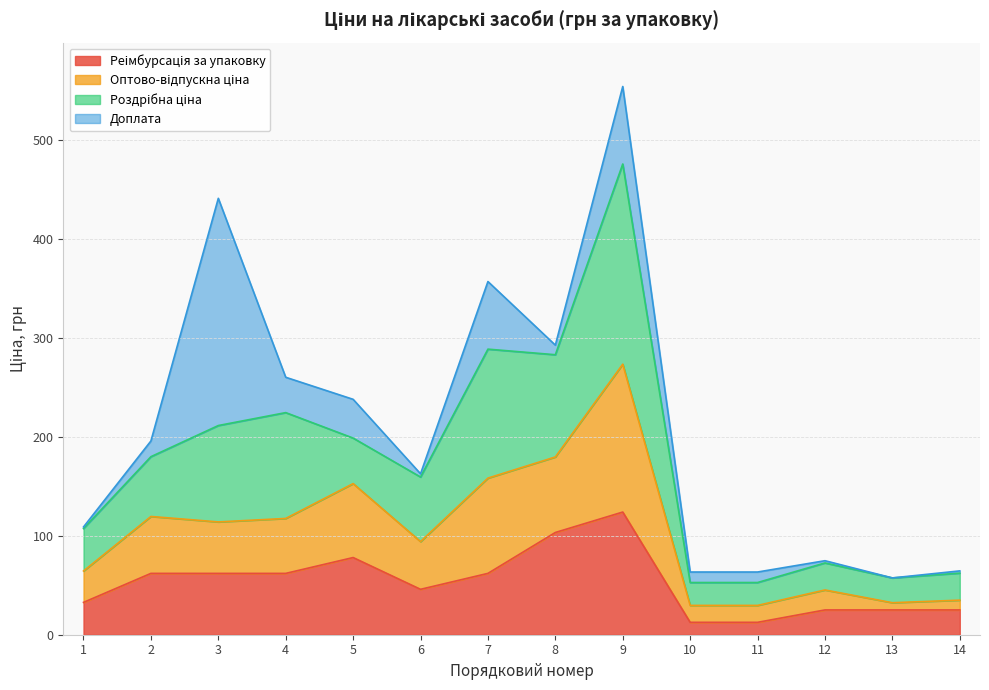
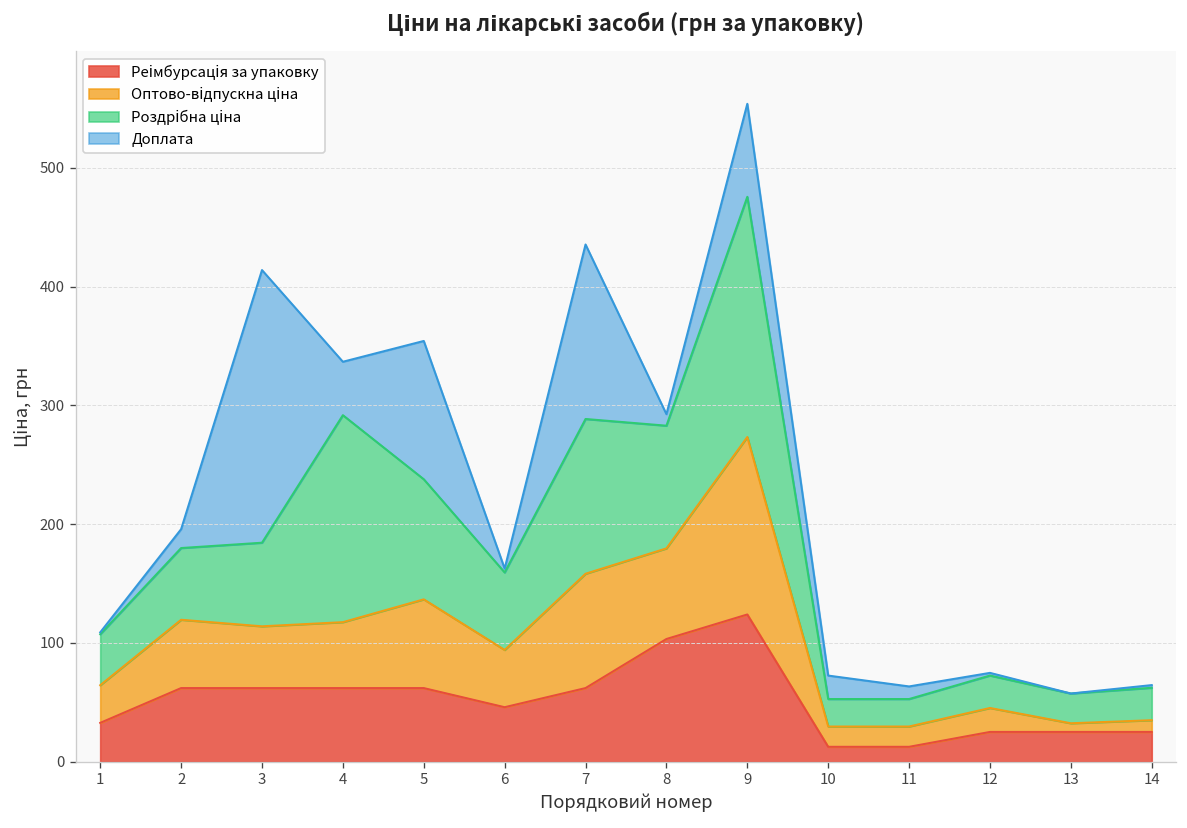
  {
    "Реімбурсація за упаковку": {
      "1": 30,
      "2": 60,
      "3": 60,
      "4": 60,
-     "5": 80,
+     "5": 60,
      "6": 50,
      "7": 60,
      "8": 100,
      "9": 120,
      "10": 10,
      "11": 10,
      "12": 30,
      "13": 30,
      "14": 30
    },
    "Оптово-відпускна ціна": {
      "1": 30,
      "2": 60,
      "3": 50,
      "4": 60,
      "5": 70,
      "6": 50,
      "7": 100,
      "8": 80,
      "9": 150,
      "10": 20,
      "11": 20,
      "12": 20,
      "13": 10,
      "14": 10
    },
    "Роздрібна ціна": {
      "2": 60,
-     "3": 100,
-     "4": 110,
-     "5": 50,
+     "3": 70,
+     "4": 170,
+     "5": 100,
      "6": 70,
      "7": 130,
      "8": 100,
      "9": 200,
      "10": 20,
      "11": 20
    },
    "Доплата": {
      "2": 20,
      "3": 230,
-     "4": 36,
-     "5": 40,
+     "4": 45,
+     "5": 120,
      "6": 0,
-     "7": 70,
+     "7": 150,
      "8": 10,
      "9": 80,
-     "10": 10,
+     "10": 20,
      "11": 10
    }
  }
